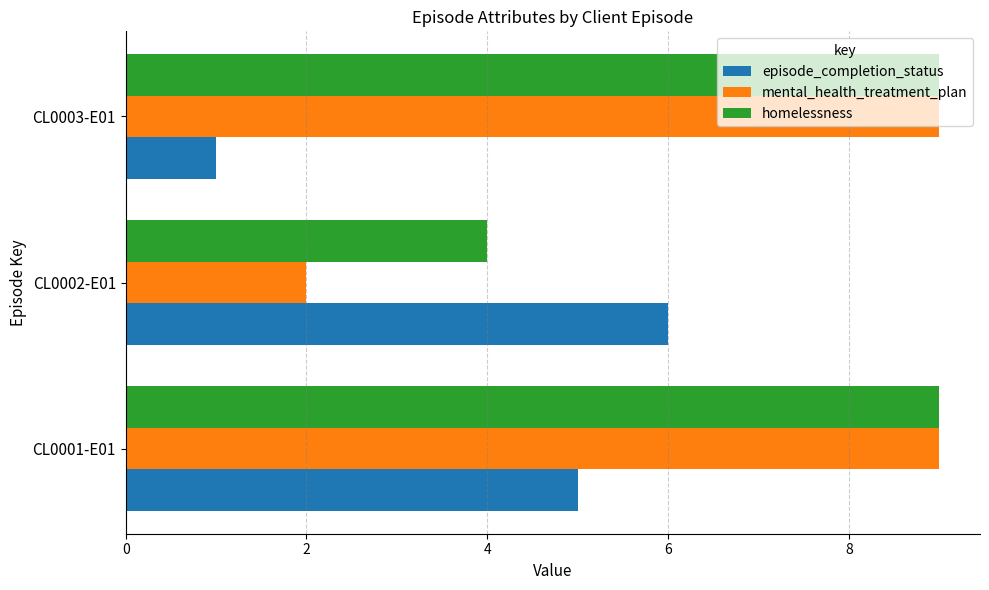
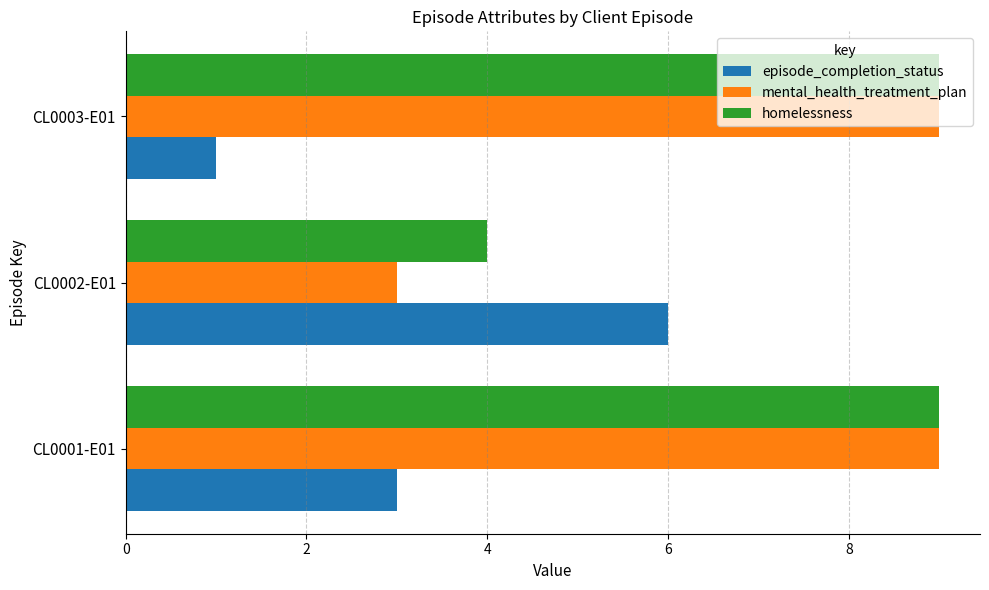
  {
    "episode_completion_status": {
      "CL0003-E01": 1,
      "CL0002-E01": 6,
-     "CL0001-E01": 5
+     "CL0001-E01": 3
    },
    "mental_health_treatment_plan": {
-     "CL0002-E01": 2,
+     "CL0002-E01": 3,
      "CL0001-E01": 9
    },
    "homelessness": {
      "CL0002-E01": 4,
      "CL0001-E01": 9
    }
  }
